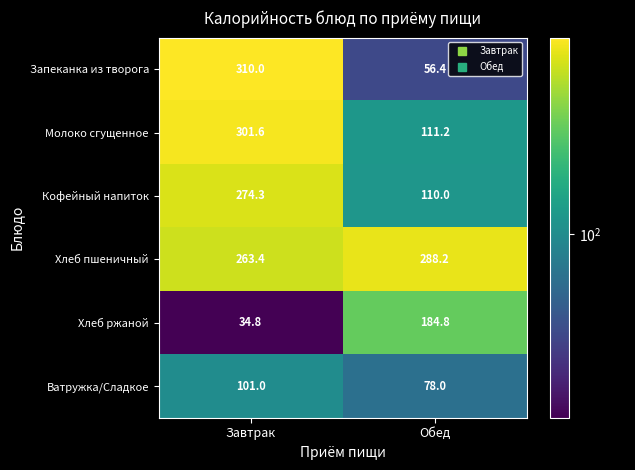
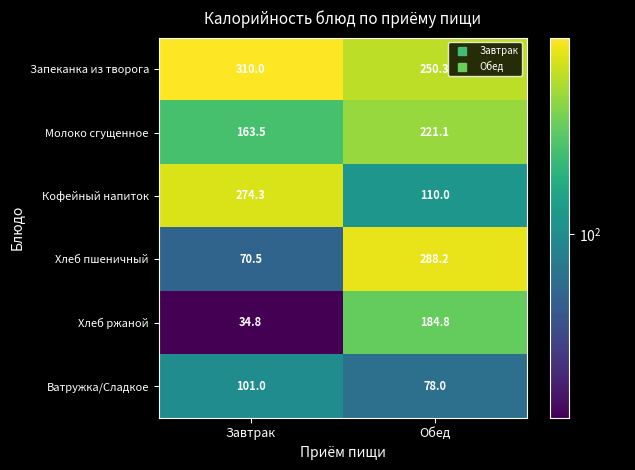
  {
    "Запеканка из творога": {
      "Завтрак": 310.0,
-     "Обед": 56.4
+     "Обед": 250.3
    },
    "Молоко сгущенное": {
-     "Завтрак": 301.6,
-     "Обед": 111.2
+     "Завтрак": 163.5,
+     "Обед": 221.1
    },
    "Кофейный напиток": {
      "Завтрак": 274.3,
      "Обед": 110.0
    },
    "Хлеб пшеничный": {
-     "Завтрак": 263.4,
+     "Завтрак": 70.5,
      "Обед": 288.2
    },
    "Хлеб ржаной": {
      "Завтрак": 34.8,
      "Обед": 184.8
    },
    "Ватружка/Сладкое": {
      "Завтрак": 101.0,
      "Обед": 78.0
    }
  }
